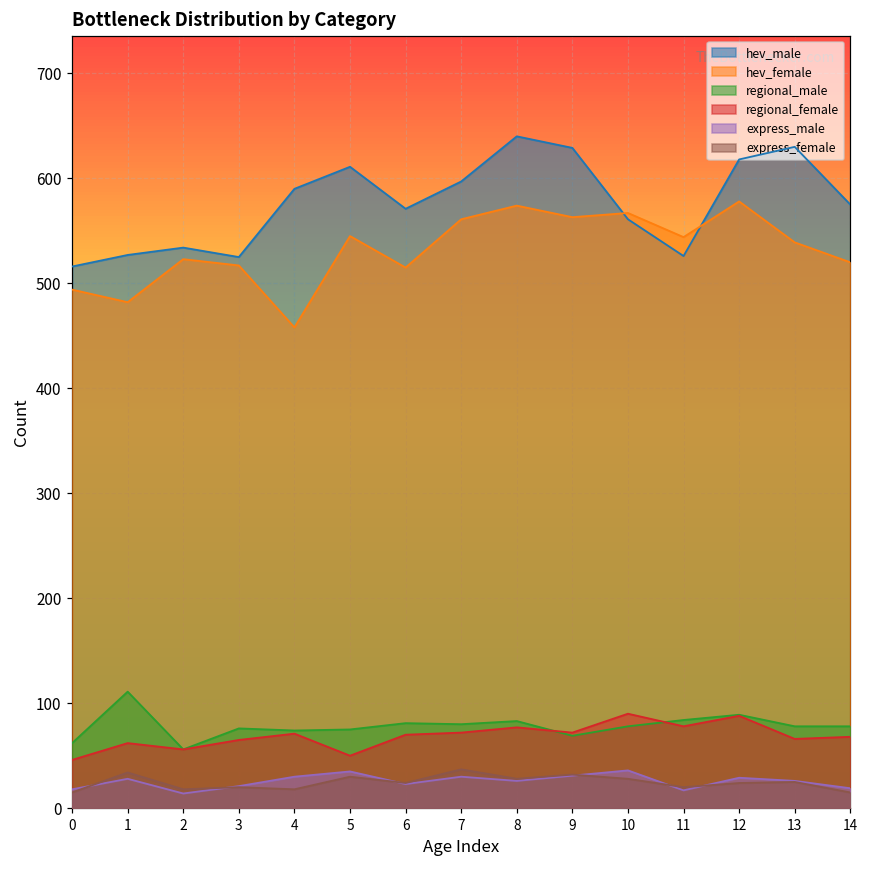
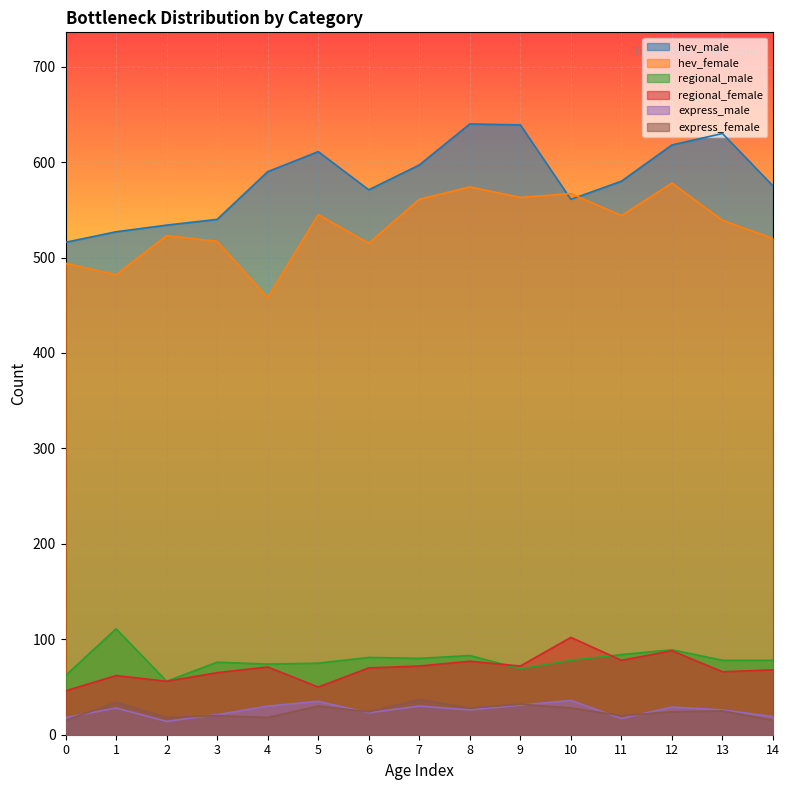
  {
    "hev_male": {
      "0": 520,
      "1": 530,
      "2": 530,
-     "3": 530,
+     "3": 540,
      "4": 590,
      "5": 610,
      "6": 570,
      "7": 600,
      "8": 640,
-     "9": 630,
+     "9": 640,
      "10": 560,
-     "11": 530,
+     "11": 580,
      "12": 620,
      "14": 580
    },
    "hev_female": {
      "0": 490,
      "1": 480,
      "2": 520,
      "3": 520,
      "4": 460,
      "5": 550,
      "6": 520,
      "7": 560,
      "8": 570,
      "9": 560,
      "10": 570,
      "11": 540,
      "12": 580,
      "13": 540,
      "14": 520
    },
    "regional_male": {
      "0": 60,
      "1": 110,
      "3": 80,
      "4": 70,
      "5": 80,
      "6": 80,
      "7": 80,
      "8": 80,
      "9": 70,
      "10": 80,
      "11": 80,
      "13": 80,
      "14": 80
    },
    "regional_female": {
      "0": 50,
      "1": 60,
      "3": 70,
      "4": 70,
      "5": 50,
      "6": 70,
      "7": 70,
      "8": 80,
      "9": 70,
-     "10": 90,
+     "10": 100,
      "11": 80,
      "13": 70,
      "14": 70
    },
    "express_male": {
      "0": 20,
      "1": 30,
      "2": 10,
      "4": 30,
      "5": 40,
      "7": 30,
      "10": 40,
      "11": 20,
      "12": 30,
      "14": 20
    },
    "express_female": {
      "0": 20,
      "1": 30,
      "2": 20,
      "4": 20,
      "5": 30,
      "7": 40,
      "10": 30,
      "11": 20,
      "12": 20,
      "14": 20
    }
  }
